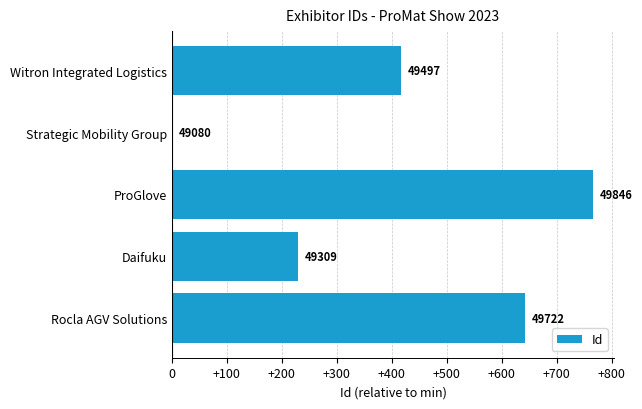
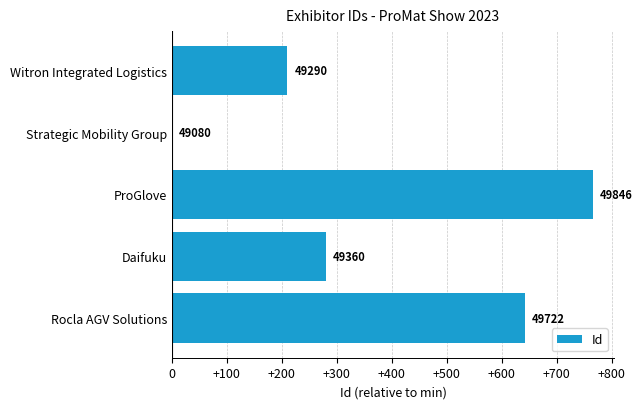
  {
-   "Witron Integrated Logistics": 49497,
-   "Daifuku": 49309
+   "Witron Integrated Logistics": 49290,
+   "Daifuku": 49360
  }
